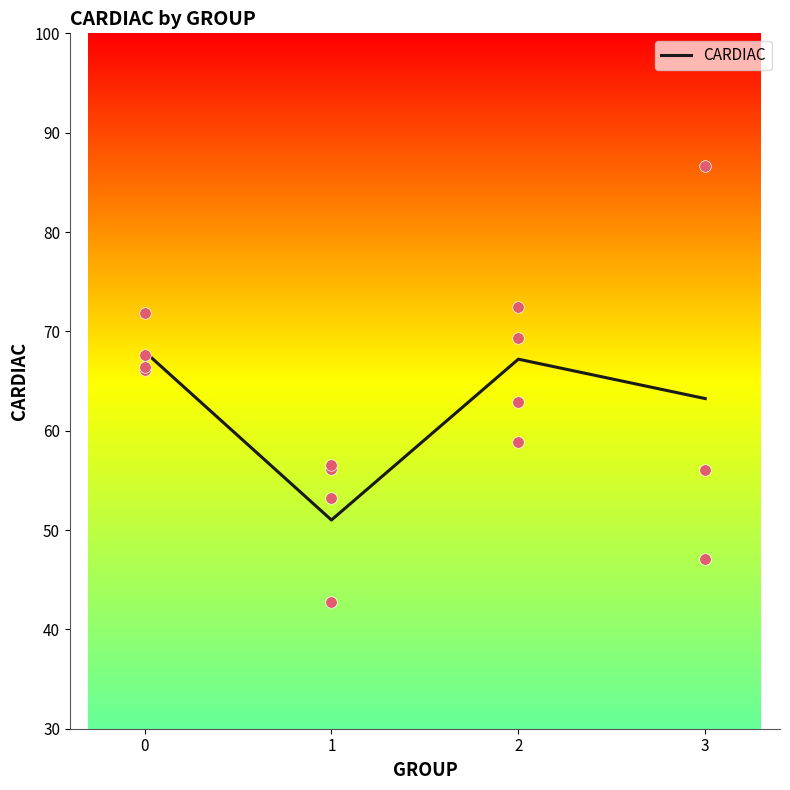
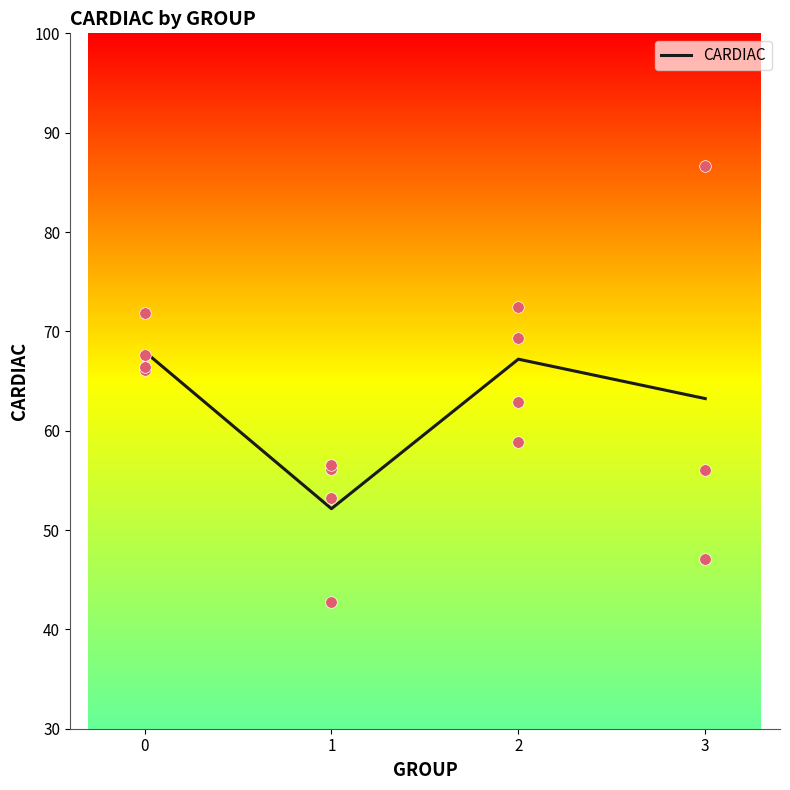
  {
    "CARDIAC": {
      "0": 68,
-     "1": 51,
+     "1": 52,
      "2": 67,
      "3": 63
    }
  }
